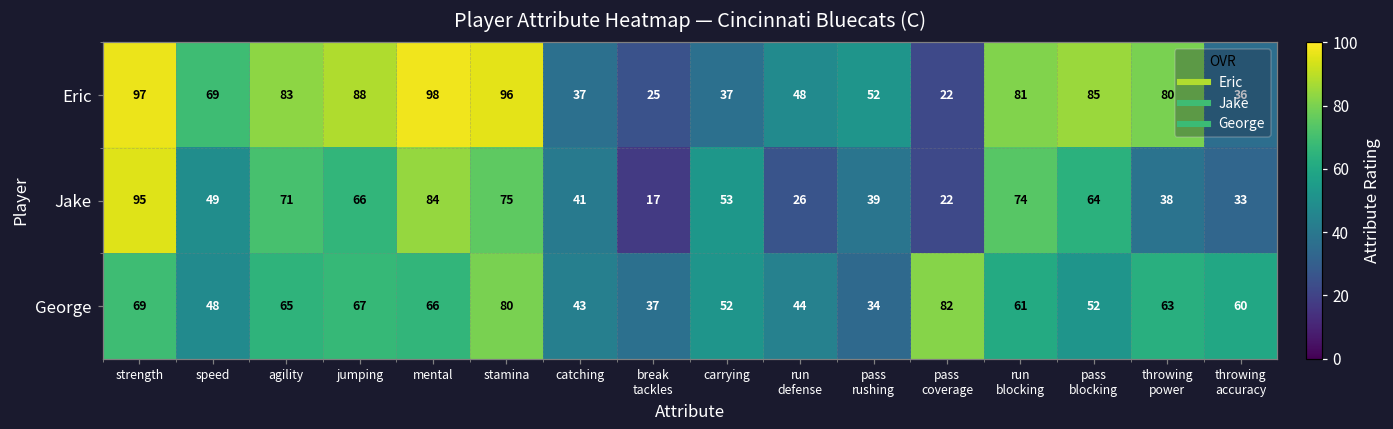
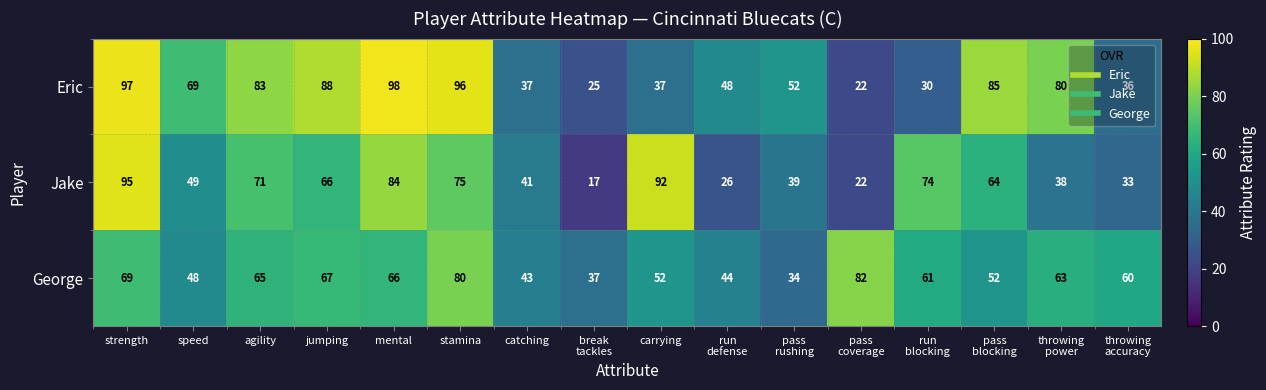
  {
    "Eric": {
      "strength": 97,
      "speed": 69,
      "agility": 83,
      "jumping": 88,
      "mental": 98,
      "stamina": 96,
      "catching": 37,
      "break tackles": 25,
      "carrying": 37,
      "run defense": 48,
      "pass rushing": 52,
      "pass coverage": 22,
-     "run blocking": 81,
+     "run blocking": 30,
      "pass blocking": 85,
      "throwing power": 80
    },
    "Jake": {
      "strength": 95,
      "speed": 49,
      "agility": 71,
      "jumping": 66,
      "mental": 84,
      "stamina": 75,
      "catching": 41,
      "break tackles": 17,
-     "carrying": 53,
+     "carrying": 92,
      "run defense": 26,
      "pass rushing": 39,
      "pass coverage": 22,
      "run blocking": 74,
      "pass blocking": 64,
      "throwing power": 38,
      "throwing accuracy": 33
    },
    "George": {
      "strength": 69,
      "speed": 48,
      "agility": 65,
      "jumping": 67,
      "mental": 66,
      "stamina": 80,
      "catching": 43,
      "break tackles": 37,
      "carrying": 52,
      "run defense": 44,
      "pass rushing": 34,
      "pass coverage": 82,
      "run blocking": 61,
      "pass blocking": 52,
      "throwing power": 63,
      "throwing accuracy": 60
    }
  }
